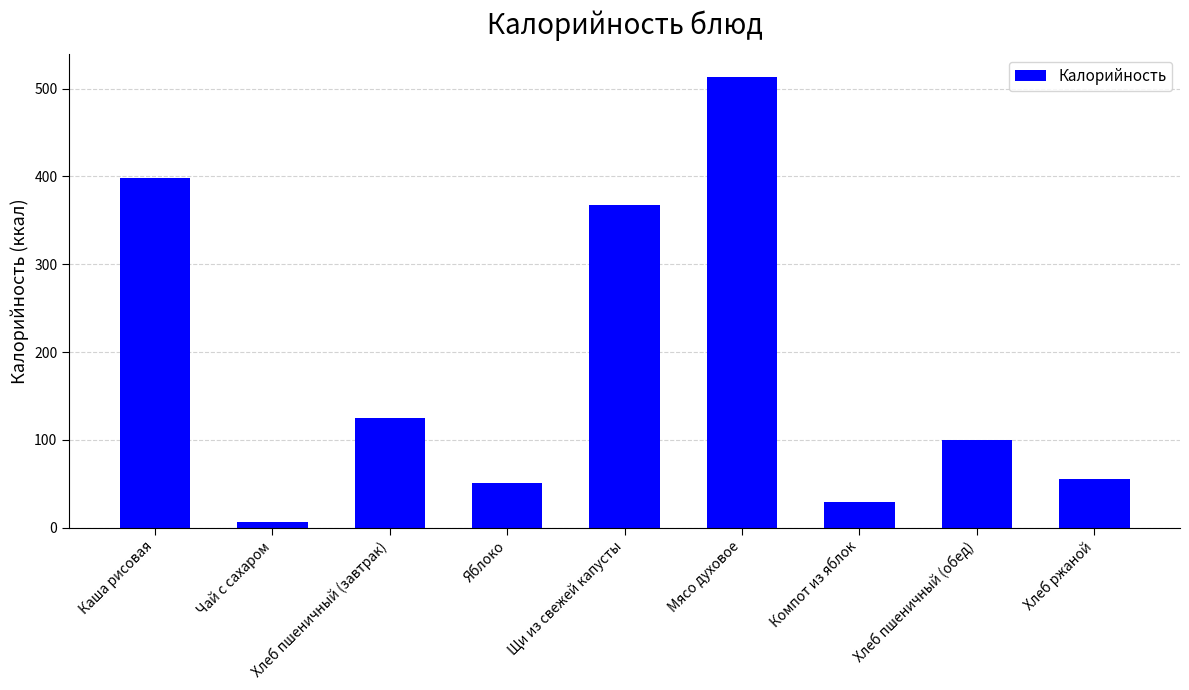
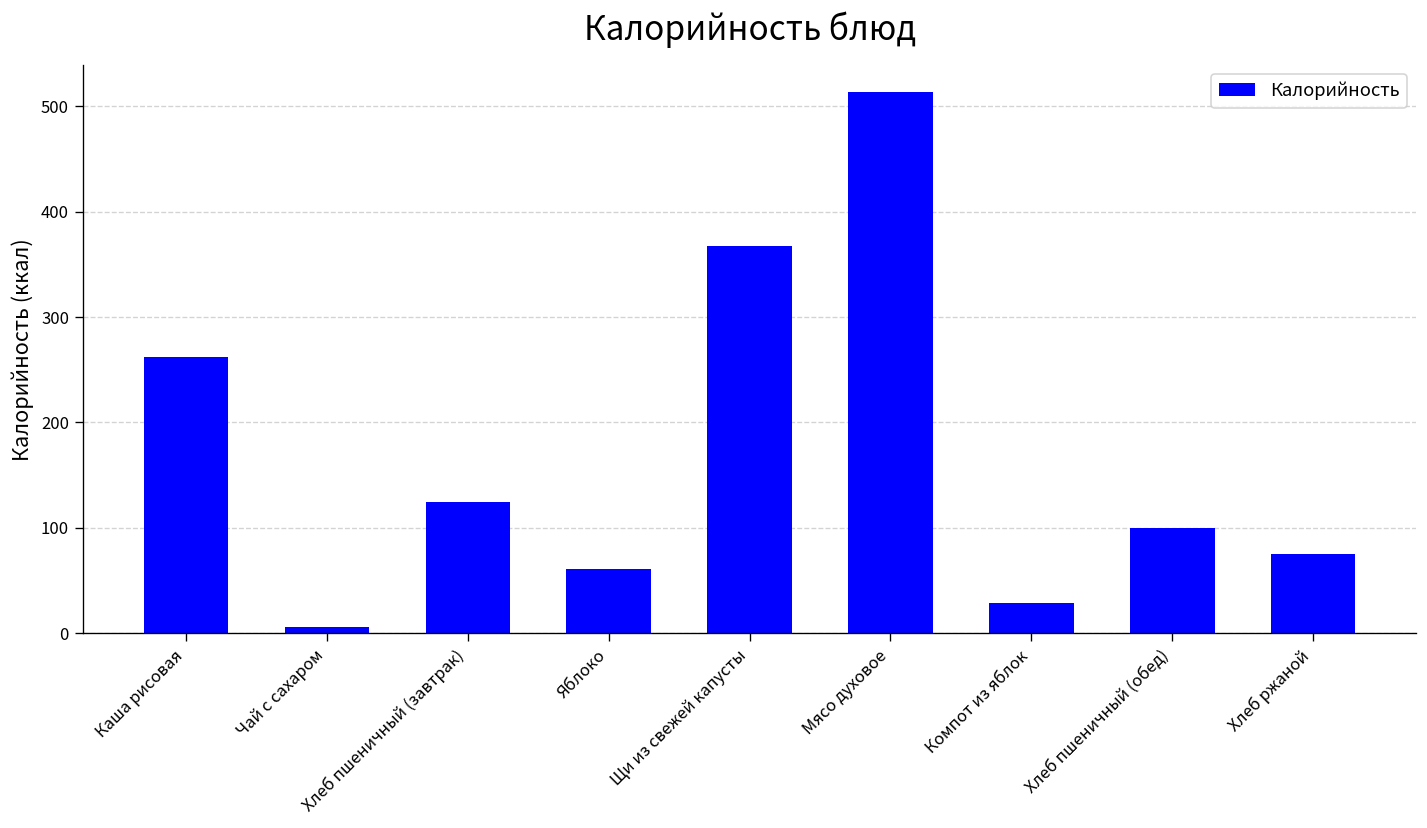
  {
-   "Каша рисовая": 400,
+   "Каша рисовая": 260,
    "Чай с сахаром": 10,
    "Хлеб пшеничный (завтрак)": 120,
-   "Яблоко": 50,
+   "Яблоко": 60,
    "Щи из свежей капусты": 370,
    "Мясо духовое": 510,
    "Компот из яблок": 30,
    "Хлеб пшеничный (обед)": 100,
-   "Хлеб ржаной": 50
+   "Хлеб ржаной": 80
  }
